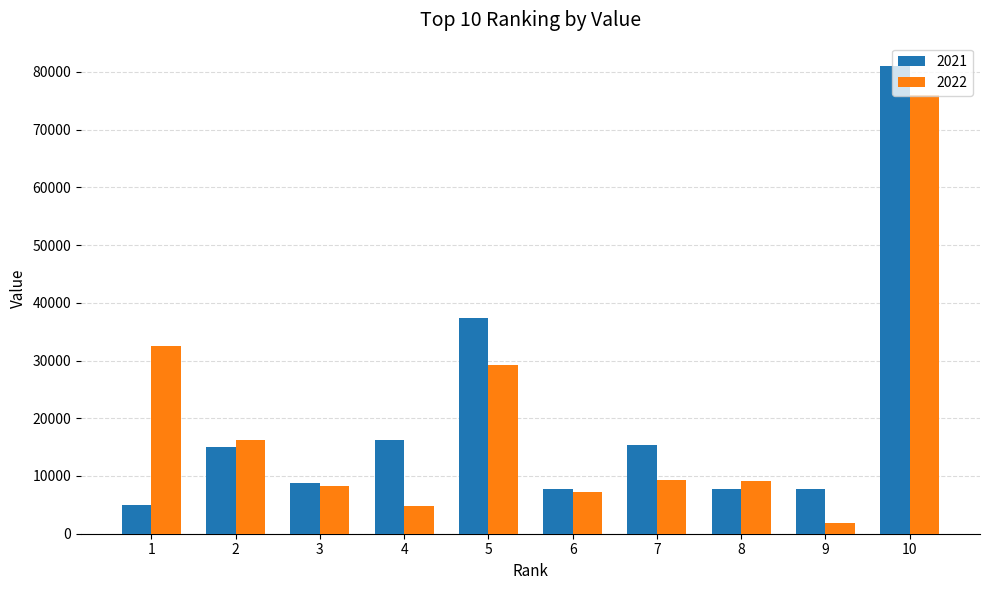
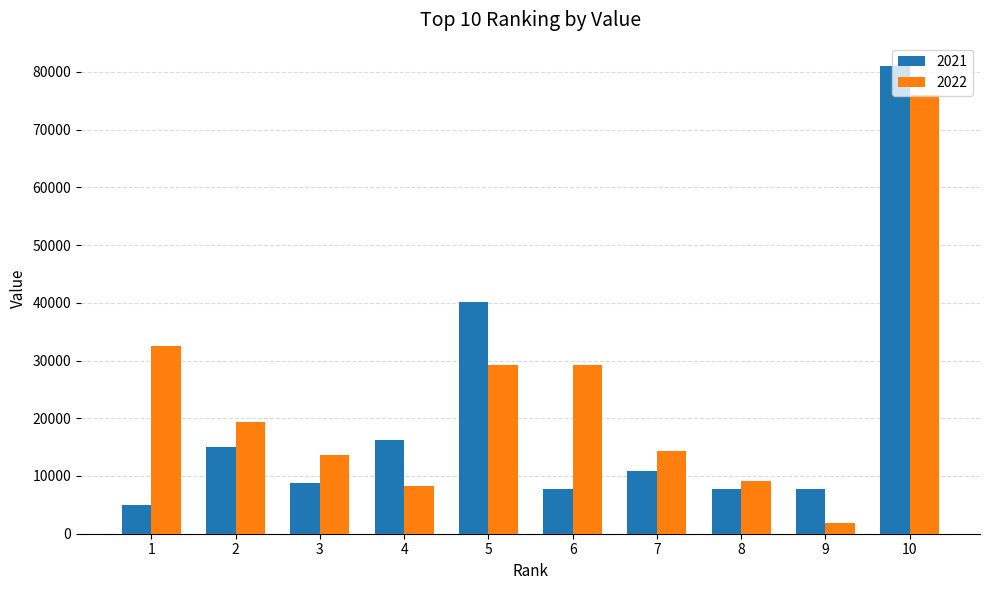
  {
    "2021": {
      "1": 5000,
      "2": 15000,
      "3": 9000,
      "4": 16000,
-     "5": 37000,
+     "5": 40000,
      "6": 8000,
-     "7": 15000,
+     "7": 11000,
      "8": 8000,
      "9": 8000
    },
    "2022": {
      "1": 33000,
-     "2": 16000,
-     "3": 8000,
-     "4": 5000,
+     "2": 19000,
+     "3": 14000,
+     "4": 8000,
      "5": 29000,
-     "6": 7000,
-     "7": 9000,
+     "6": 29000,
+     "7": 14000,
      "8": 9000,
      "9": 2000
    }
  }
